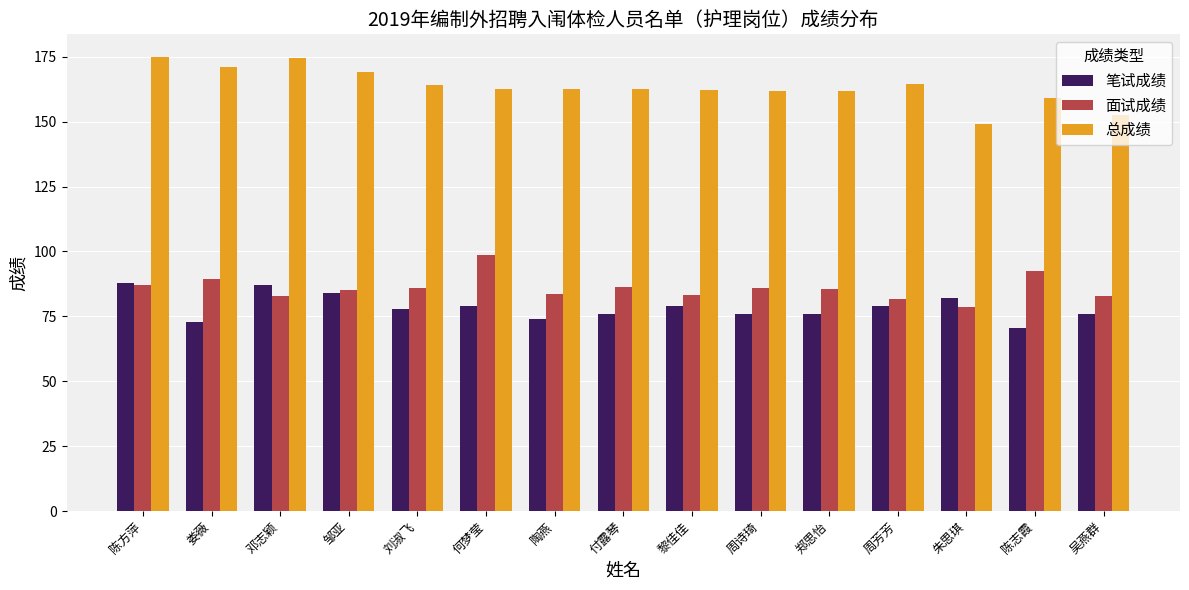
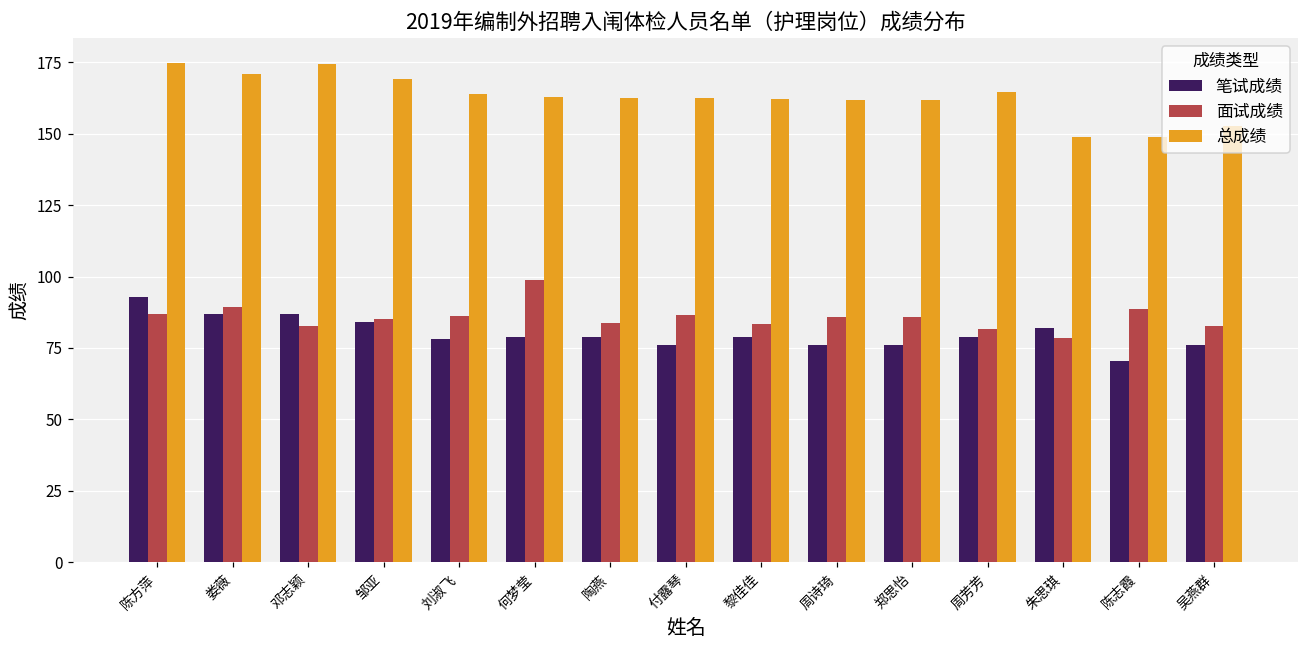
  {
    "笔试成绩": {
-     "陈方萍": 88,
-     "娄薇": 73,
+     "陈方萍": 93,
+     "娄薇": 87,
      "邓志颖": 87,
      "邹亚": 84,
      "刘淑飞": 78,
      "何梦莹": 79,
-     "陶燕": 74,
+     "陶燕": 79,
      "付露琴": 76,
      "黎佳佳": 79,
      "周诗琦": 76,
      "郑思怡": 76,
      "周芳芳": 79,
      "朱思琪": 82,
      "陈志霞": 71,
      "吴燕群": 76
    },
    "面试成绩": {
      "陈方萍": 87,
      "娄薇": 89,
      "邓志颖": 83,
      "邹亚": 85,
      "刘淑飞": 86,
      "何梦莹": 99,
      "陶燕": 84,
      "付露琴": 86,
      "黎佳佳": 83,
      "周诗琦": 86,
      "郑思怡": 86,
      "周芳芳": 82,
      "朱思琪": 78,
-     "陈志霞": 93,
+     "陈志霞": 89,
      "吴燕群": 83
    },
    "总成绩": {
      "陈方萍": 175,
      "娄薇": 171,
      "邓志颖": 174,
      "邹亚": 169,
      "刘淑飞": 164,
      "何梦莹": 163,
      "陶燕": 163,
      "付露琴": 162,
      "黎佳佳": 162,
      "周诗琦": 162,
      "郑思怡": 162,
      "周芳芳": 165,
      "朱思琪": 149,
-     "陈志霞": 159
+     "陈志霞": 149
    }
  }
